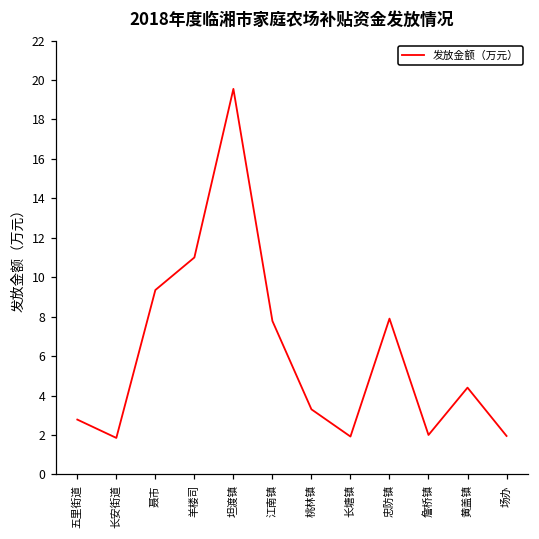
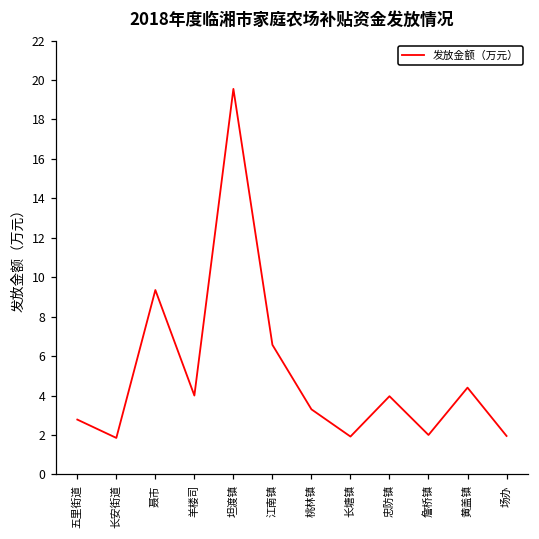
  {
    "五里街道": 2.8,
    "长安街道": 1.9,
    "聂市": 9.4,
-   "羊楼司": 11,
+   "羊楼司": 4,
    "坦渡镇": 19.6,
-   "江南镇": 7.8,
+   "江南镇": 6.6,
    "桃林镇": 3.3,
    "长塘镇": 1.9,
-   "忠防镇": 7.9,
+   "忠防镇": 4.0,
    "詹桥镇": 2.0,
    "黄盖镇": 4.4,
    "场办": 2.0
  }
